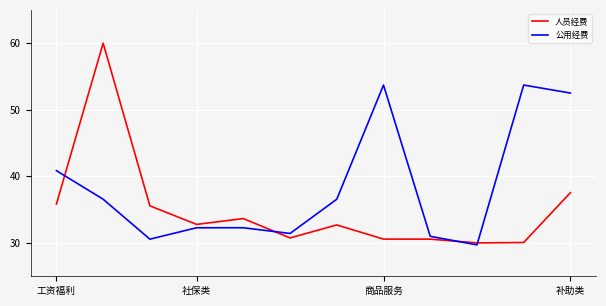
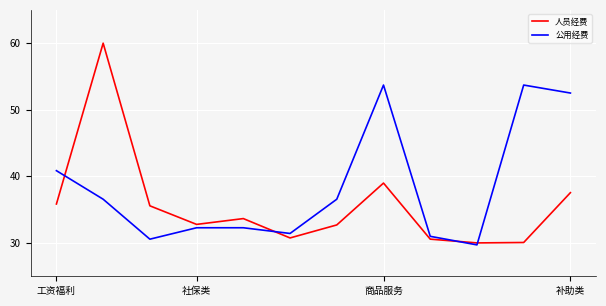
  {
    "人员经费": {
      "工资福利": 36,
      "社保类": 33,
-     "商品服务": 31,
+     "商品服务": 39,
      "补助类": 38
    },
    "公用经费": {
      "工资福利": 41,
      "社保类": 32,
      "商品服务": 54,
      "补助类": 53
    }
  }
